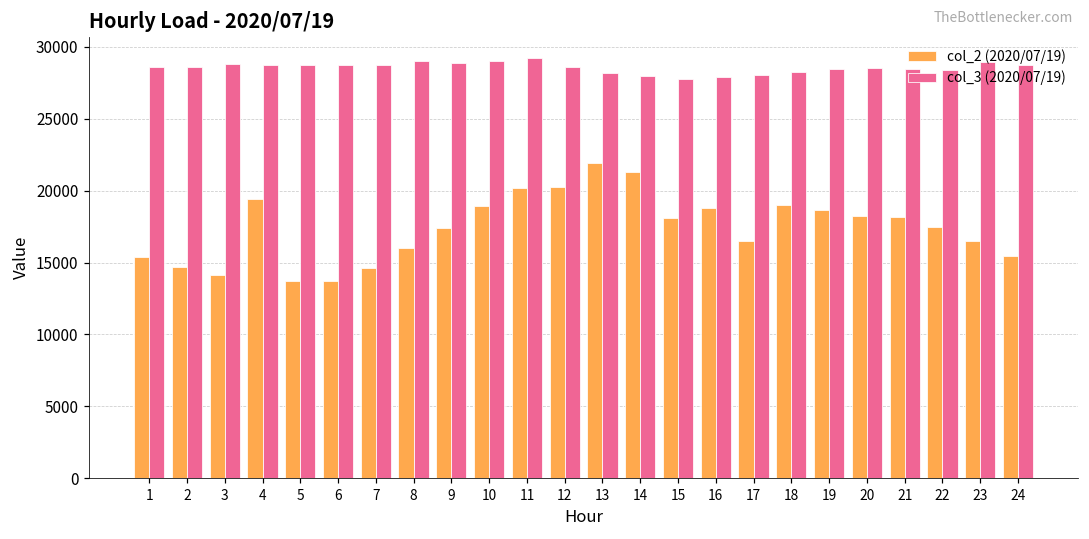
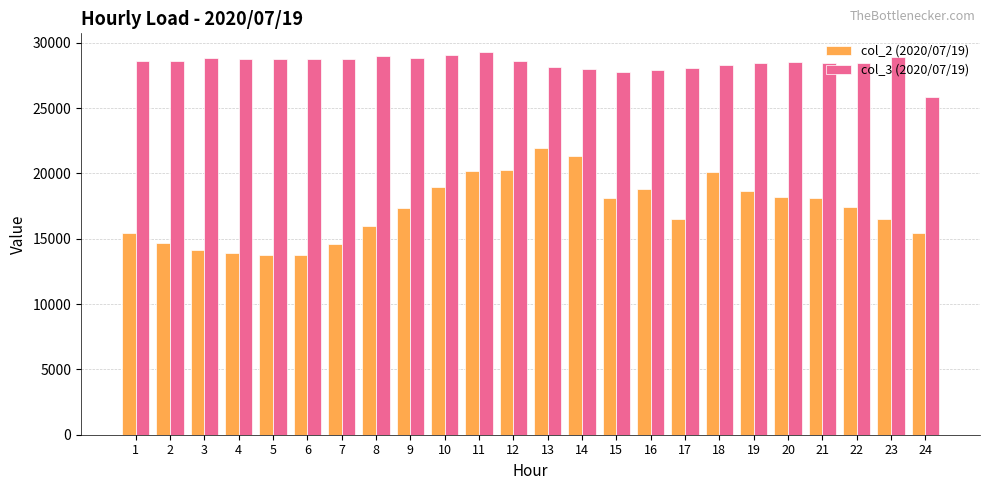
  {
    "col_2 (2020/07/19)": {
      "1": 15400,
      "2": 14700,
      "3": 14200,
-     "4": 19400,
+     "4": 13900,
      "5": 13700,
      "6": 13700,
      "7": 14600,
      "8": 16000,
      "9": 17400,
      "10": 18900,
      "11": 20200,
      "12": 20200,
      "13": 21900,
      "14": 21300,
      "15": 18100,
      "16": 18800,
      "17": 16500,
-     "18": 19000,
+     "18": 20100,
      "19": 18700,
      "20": 18200,
      "21": 18100,
      "22": 17500,
      "23": 16500,
      "24": 15500
    },
    "col_3 (2020/07/19)": {
      "1": 28600,
      "2": 28600,
      "3": 28800,
      "4": 28800,
      "5": 28700,
      "6": 28700,
      "7": 28700,
      "8": 29000,
      "9": 28900,
      "10": 29000,
      "11": 29300,
      "12": 28600,
      "13": 28200,
      "14": 27900,
      "15": 27800,
      "16": 27900,
      "17": 28000,
      "18": 28300,
      "19": 28500,
      "20": 28500,
      "21": 28400,
      "22": 28400,
      "23": 28900,
-     "24": 28700
+     "24": 25800
    }
  }
